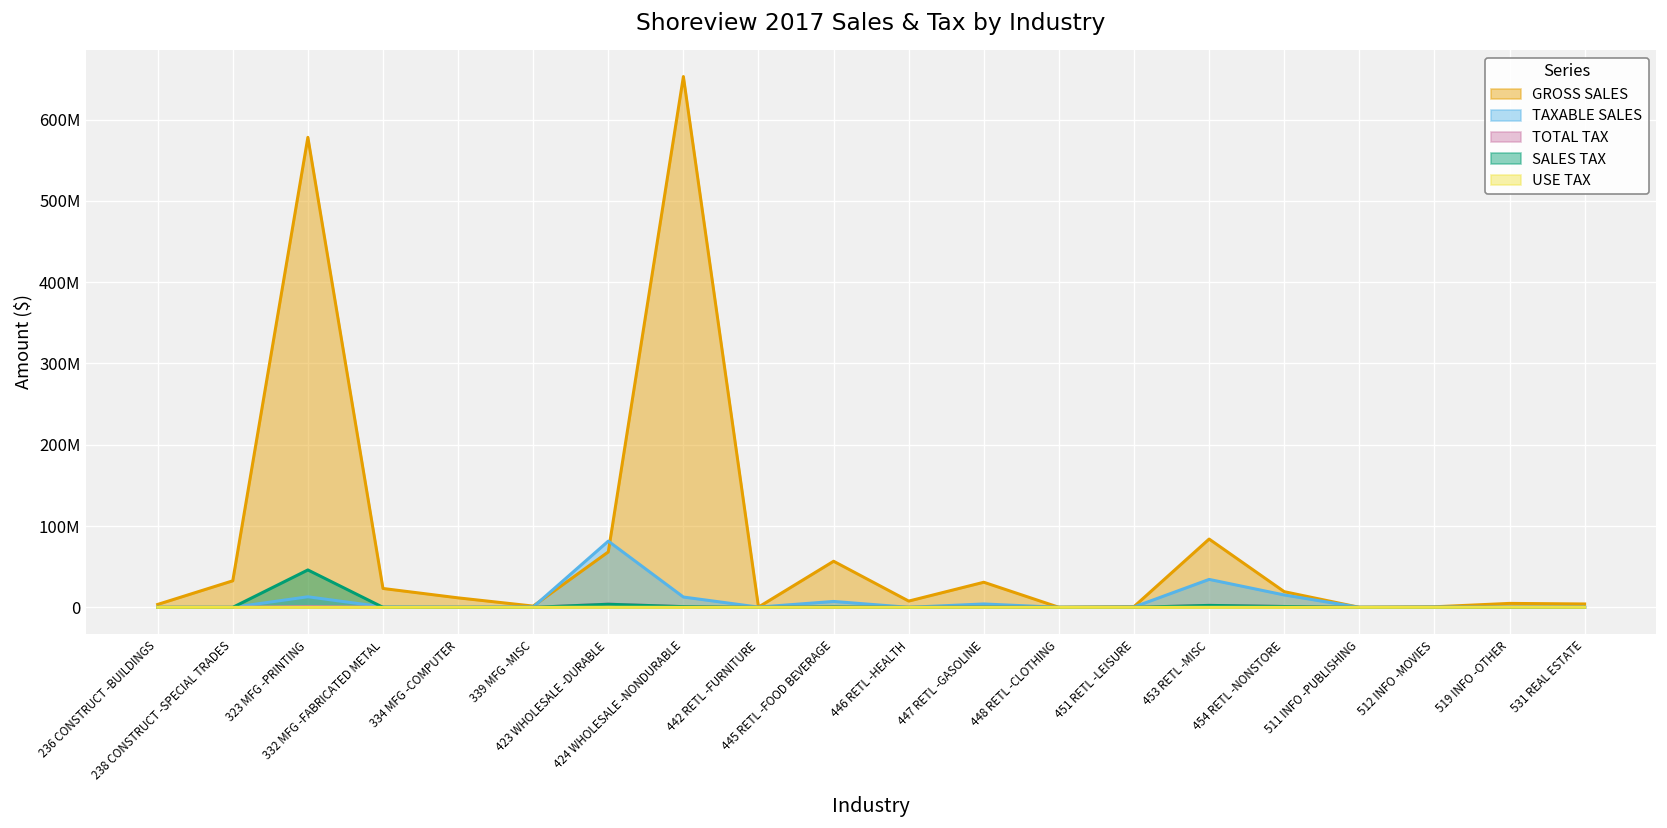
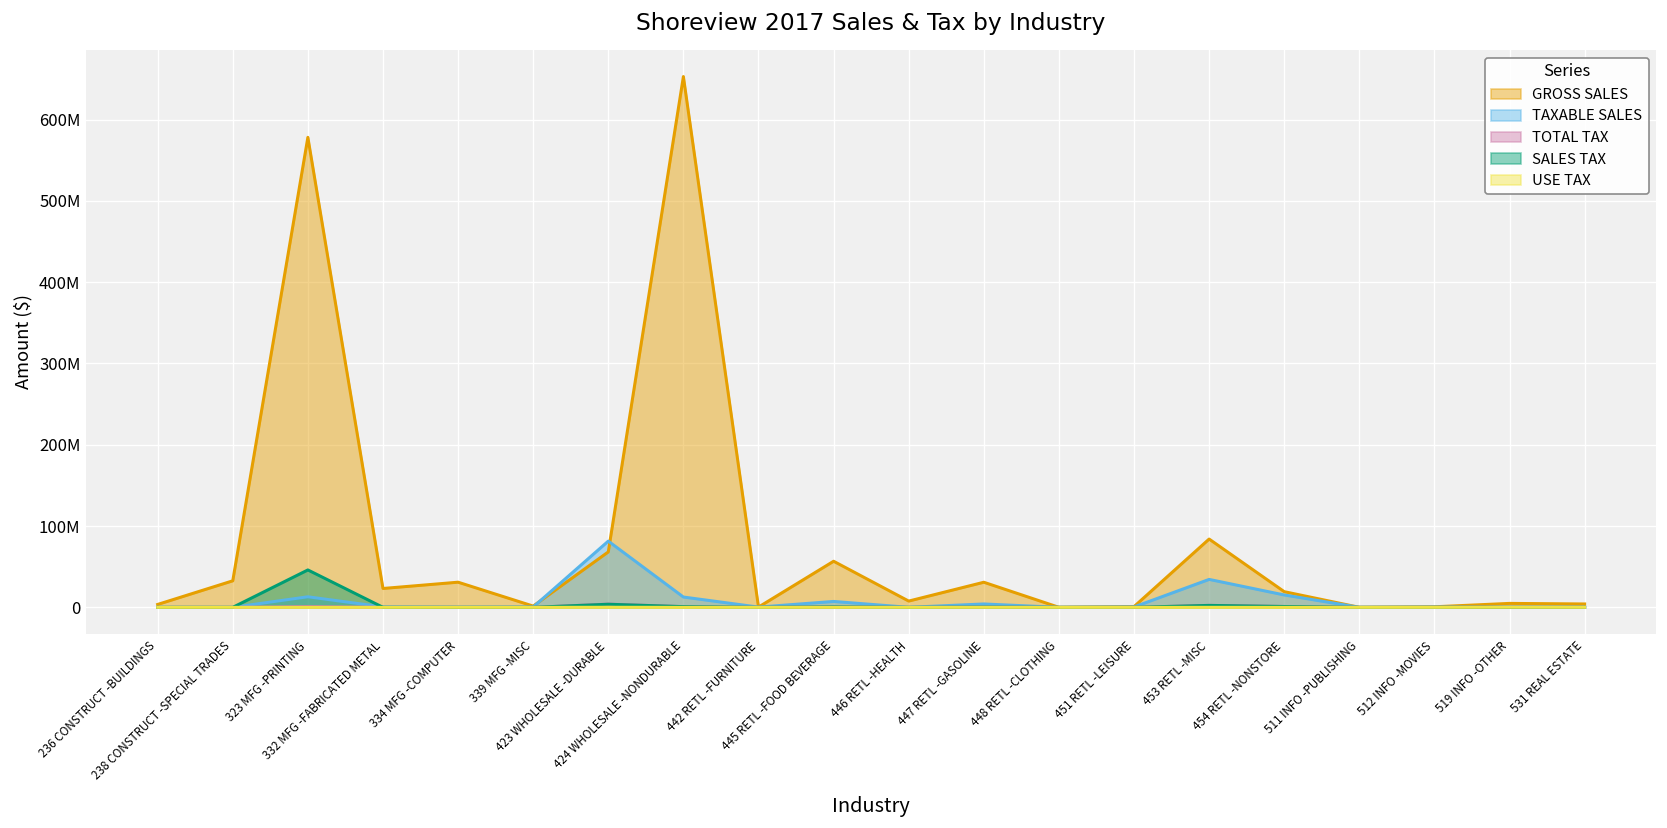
  {
    "GROSS SALES": {
      "238 CONSTRUCT -SPECIAL TRADES": 30000000,
      "323 MFG -PRINTING": 580000000,
      "332 MFG -FABRICATED METAL": 20000000,
-     "334 MFG -COMPUTER": 10000000,
+     "334 MFG -COMPUTER": 30000000,
      "423 WHOLESALE -DURABLE": 70000000,
      "424 WHOLESALE -NONDURABLE": 650000000,
      "445 RETL -FOOD BEVERAGE": 60000000,
      "446 RETL -HEALTH": 10000000,
      "447 RETL -GASOLINE": 30000000,
      "453 RETL -MISC": 80000000,
      "454 RETL -NONSTORE": 20000000,
      "519 INFO -OTHER": 0,
      "531 REAL ESTATE": 0
    },
    "TAXABLE SALES": {
      "323 MFG -PRINTING": 10000000,
      "423 WHOLESALE -DURABLE": 80000000,
      "424 WHOLESALE -NONDURABLE": 10000000,
      "445 RETL -FOOD BEVERAGE": 10000000,
      "447 RETL -GASOLINE": 0,
      "453 RETL -MISC": 30000000,
      "454 RETL -NONSTORE": 20000000
    },
    "SALES TAX": {
      "323 MFG -PRINTING": 50000000
    }
  }
